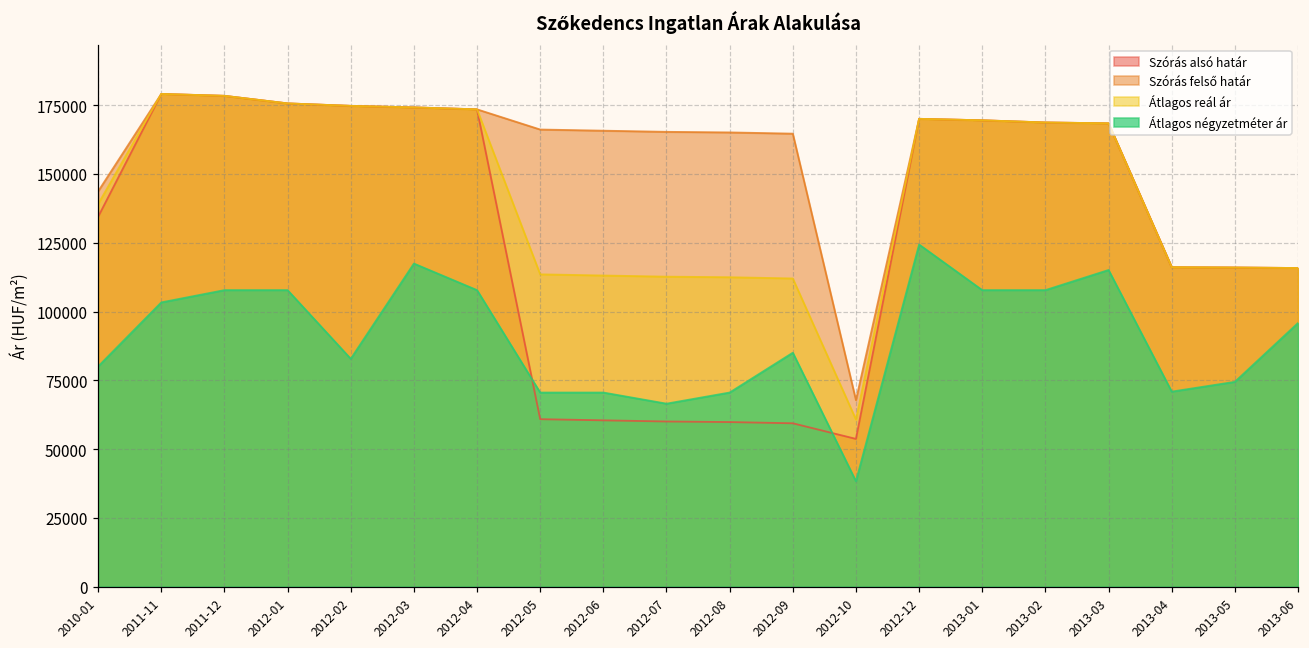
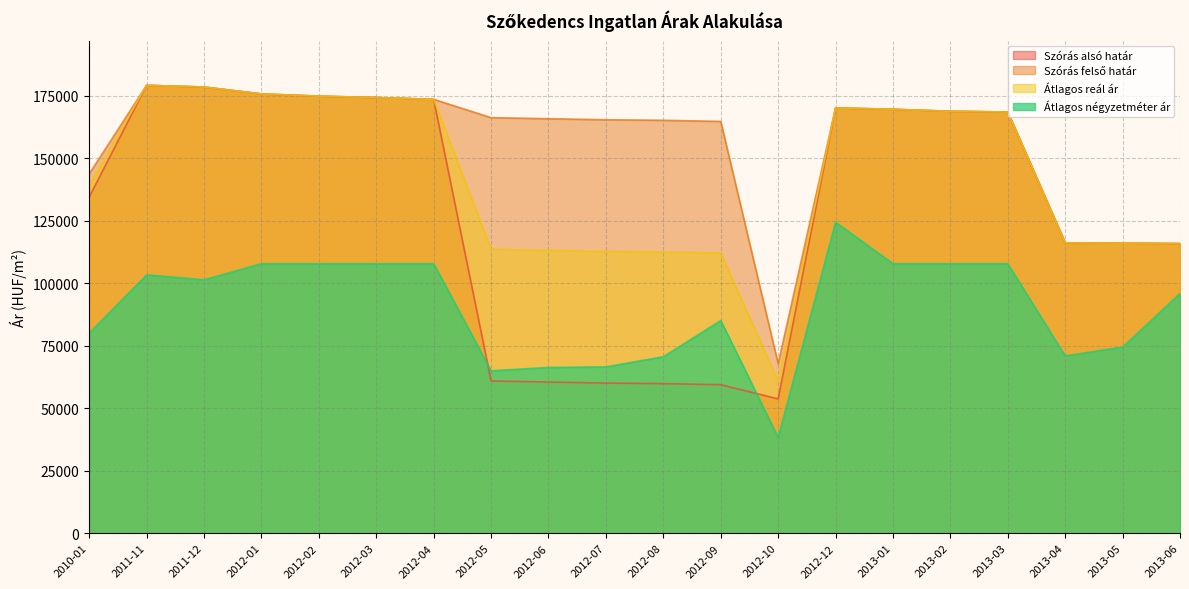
  {
    "Átlagos négyzetméter ár": {
      "2010-01": 80000,
      "2011-11": 103000,
-     "2011-12": 108000,
+     "2011-12": 101000,
      "2012-01": 108000,
-     "2012-02": 83000,
-     "2012-03": 117000,
+     "2012-02": 108000,
+     "2012-03": 108000,
      "2012-04": 108000,
-     "2012-05": 71000,
-     "2012-06": 71000,
+     "2012-05": 65000,
+     "2012-06": 66000,
      "2012-07": 67000,
      "2012-08": 71000,
      "2012-09": 85000,
      "2012-10": 38000,
      "2012-12": 124000,
      "2013-01": 108000,
      "2013-02": 108000,
-     "2013-03": 115000,
+     "2013-03": 108000,
      "2013-04": 71000,
      "2013-05": 74000,
      "2013-06": 96000
    }
  }
